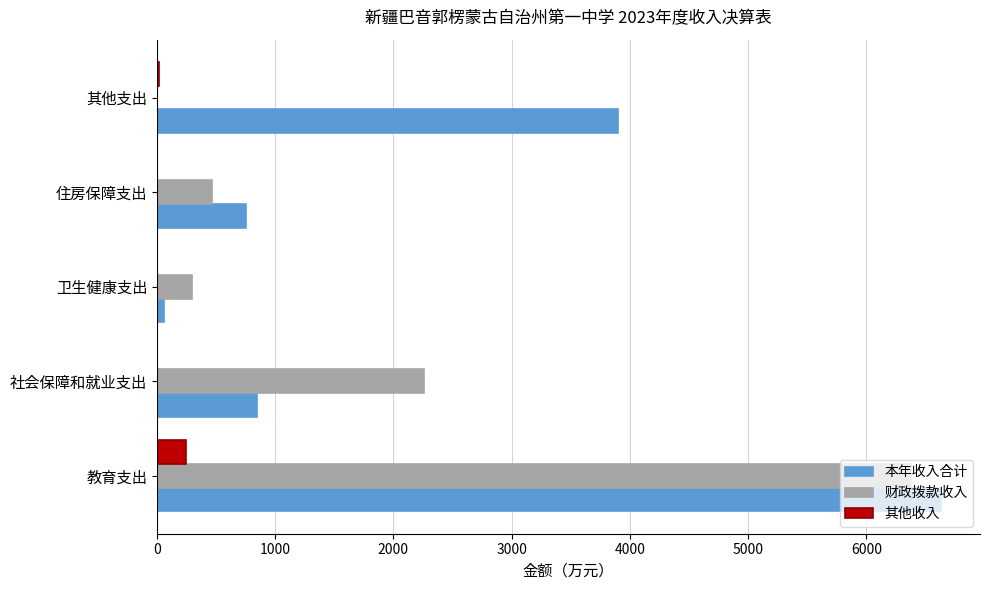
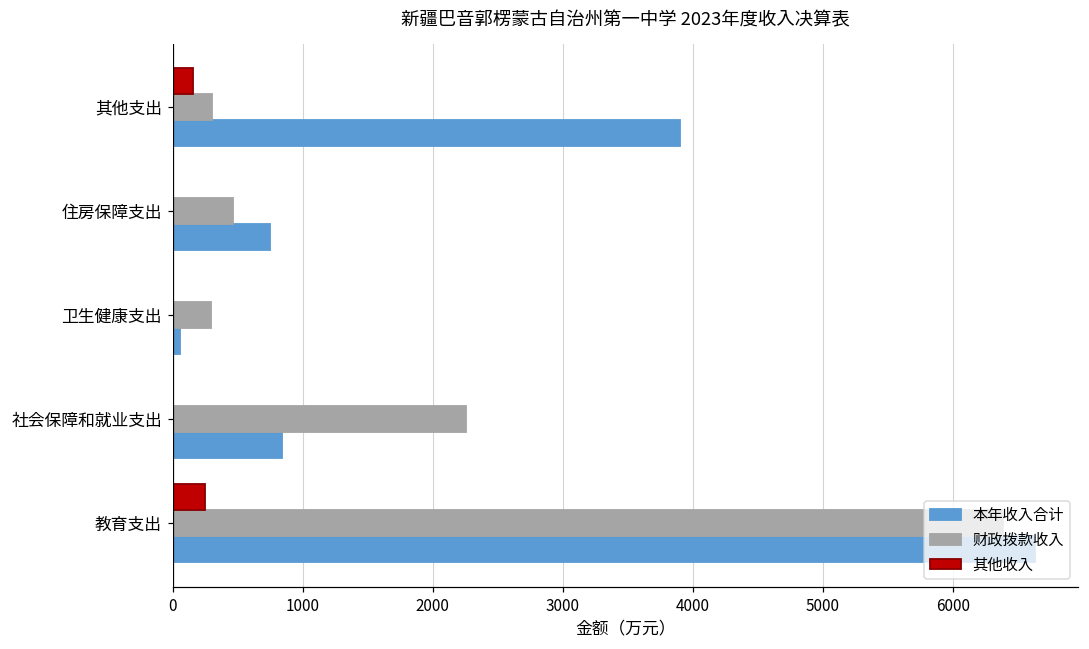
  {
    "本年收入合计": {
      "其他支出": 3900,
      "住房保障支出": 750,
      "卫生健康支出": 60,
      "社会保障和就业支出": 840
    },
    "财政拨款收入": {
-     "其他支出": 0,
+     "其他支出": 300,
      "住房保障支出": 460,
      "卫生健康支出": 300,
      "社会保障和就业支出": 2260
    },
    "其他收入": {
-     "其他支出": 20,
+     "其他支出": 150,
      "住房保障支出": 0,
      "卫生健康支出": 0,
      "社会保障和就业支出": 0,
      "教育支出": 250
    }
  }
